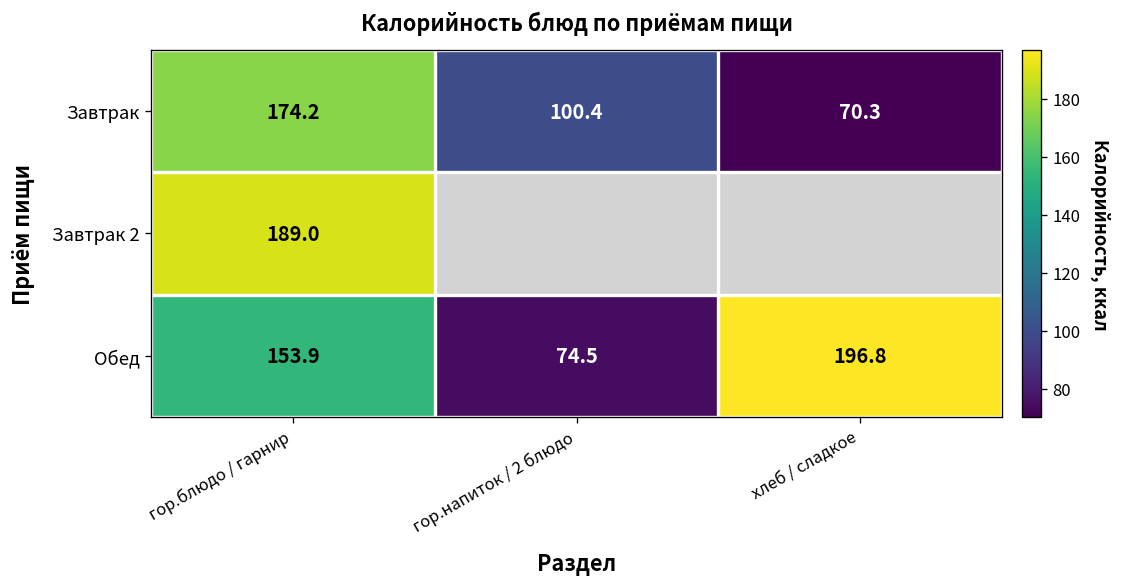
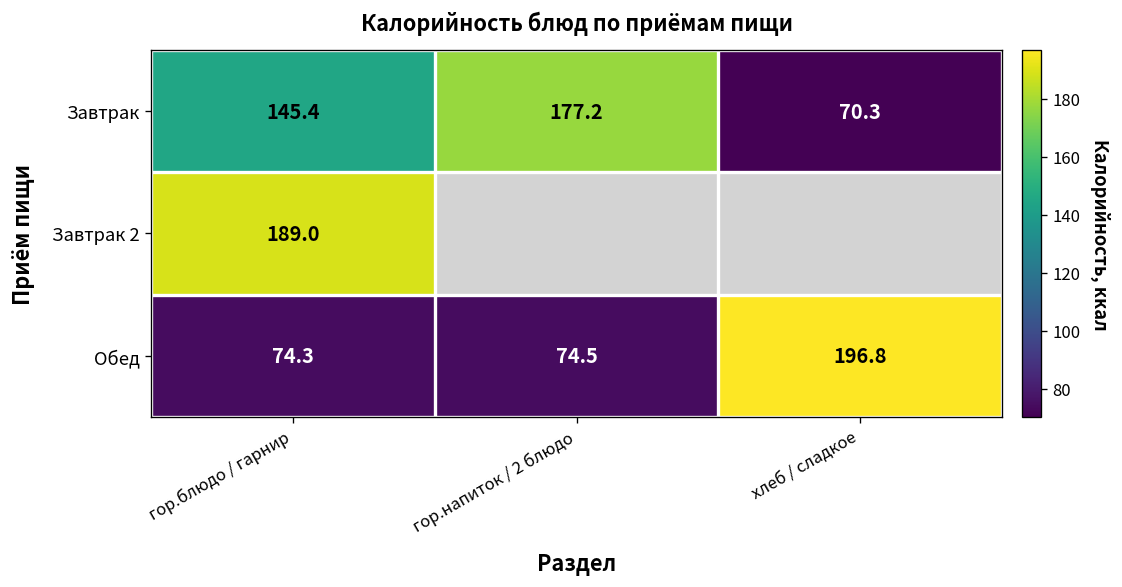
  {
    "Завтрак": {
-     "гор.блюдо / гарнир": 174.2,
-     "гор.напиток / 2 блюдо": 100.4,
+     "гор.блюдо / гарнир": 145.4,
+     "гор.напиток / 2 блюдо": 177.2,
      "хлеб / сладкое": 70.3
    },
    "Завтрак 2": {
      "гор.блюдо / гарнир": 189.0
    },
    "Обед": {
-     "гор.блюдо / гарнир": 153.9,
+     "гор.блюдо / гарнир": 74.3,
      "гор.напиток / 2 блюдо": 74.5,
      "хлеб / сладкое": 196.8
    }
  }
